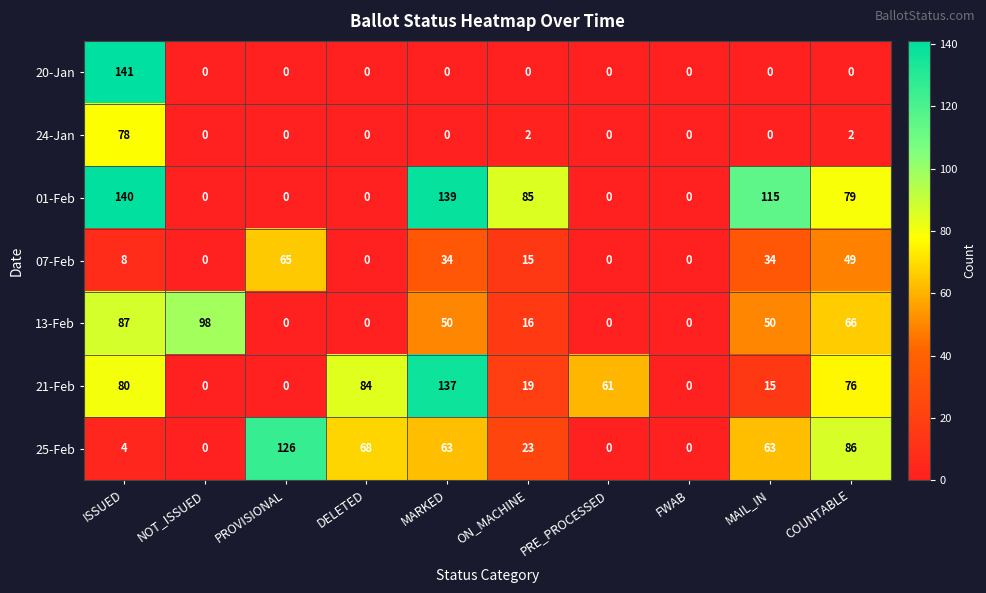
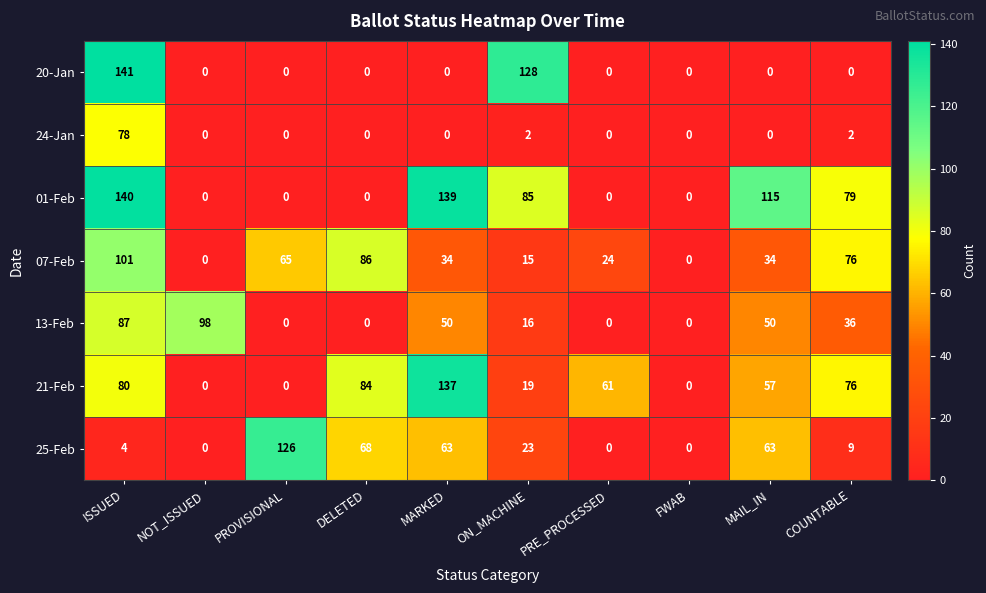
  {
    "20-Jan": {
      "ISSUED": 141,
      "NOT_ISSUED": 0,
      "PROVISIONAL": 0,
      "DELETED": 0,
      "MARKED": 0,
-     "ON_MACHINE": 0,
+     "ON_MACHINE": 128,
      "PRE_PROCESSED": 0,
      "FWAB": 0,
      "MAIL_IN": 0,
      "COUNTABLE": 0
    },
    "24-Jan": {
      "ISSUED": 78,
      "NOT_ISSUED": 0,
      "PROVISIONAL": 0,
      "DELETED": 0,
      "MARKED": 0,
      "ON_MACHINE": 2,
      "PRE_PROCESSED": 0,
      "FWAB": 0,
      "MAIL_IN": 0,
      "COUNTABLE": 2
    },
    "01-Feb": {
      "ISSUED": 140,
      "NOT_ISSUED": 0,
      "PROVISIONAL": 0,
      "DELETED": 0,
      "MARKED": 139,
      "ON_MACHINE": 85,
      "PRE_PROCESSED": 0,
      "FWAB": 0,
      "MAIL_IN": 115,
      "COUNTABLE": 79
    },
    "07-Feb": {
-     "ISSUED": 8,
+     "ISSUED": 101,
      "NOT_ISSUED": 0,
      "PROVISIONAL": 65,
-     "DELETED": 0,
+     "DELETED": 86,
      "MARKED": 34,
      "ON_MACHINE": 15,
-     "PRE_PROCESSED": 0,
+     "PRE_PROCESSED": 24,
      "FWAB": 0,
      "MAIL_IN": 34,
-     "COUNTABLE": 49
+     "COUNTABLE": 76
    },
    "13-Feb": {
      "ISSUED": 87,
      "NOT_ISSUED": 98,
      "PROVISIONAL": 0,
      "DELETED": 0,
      "MARKED": 50,
      "ON_MACHINE": 16,
      "PRE_PROCESSED": 0,
      "FWAB": 0,
      "MAIL_IN": 50,
-     "COUNTABLE": 66
+     "COUNTABLE": 36
    },
    "21-Feb": {
      "ISSUED": 80,
      "NOT_ISSUED": 0,
      "PROVISIONAL": 0,
      "DELETED": 84,
      "MARKED": 137,
      "ON_MACHINE": 19,
      "PRE_PROCESSED": 61,
      "FWAB": 0,
-     "MAIL_IN": 15,
+     "MAIL_IN": 57,
      "COUNTABLE": 76
    },
    "25-Feb": {
      "ISSUED": 4,
      "NOT_ISSUED": 0,
      "PROVISIONAL": 126,
      "DELETED": 68,
      "MARKED": 63,
      "ON_MACHINE": 23,
      "PRE_PROCESSED": 0,
      "FWAB": 0,
      "MAIL_IN": 63,
-     "COUNTABLE": 86
+     "COUNTABLE": 9
    }
  }
